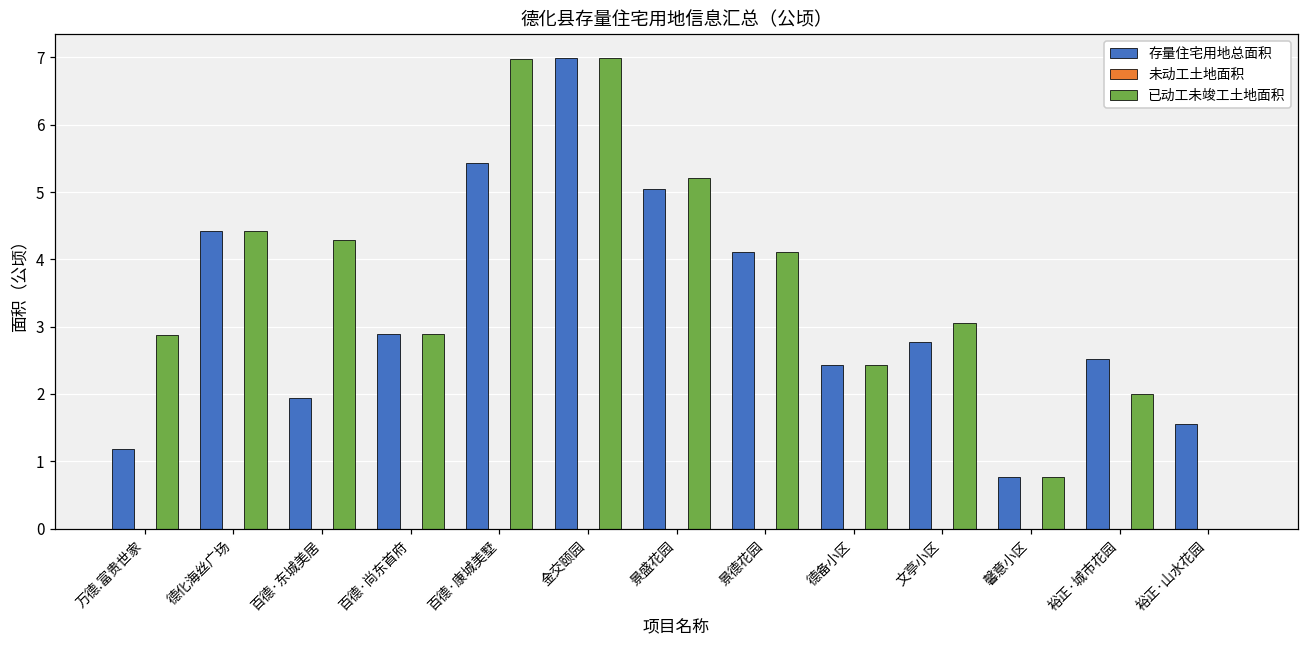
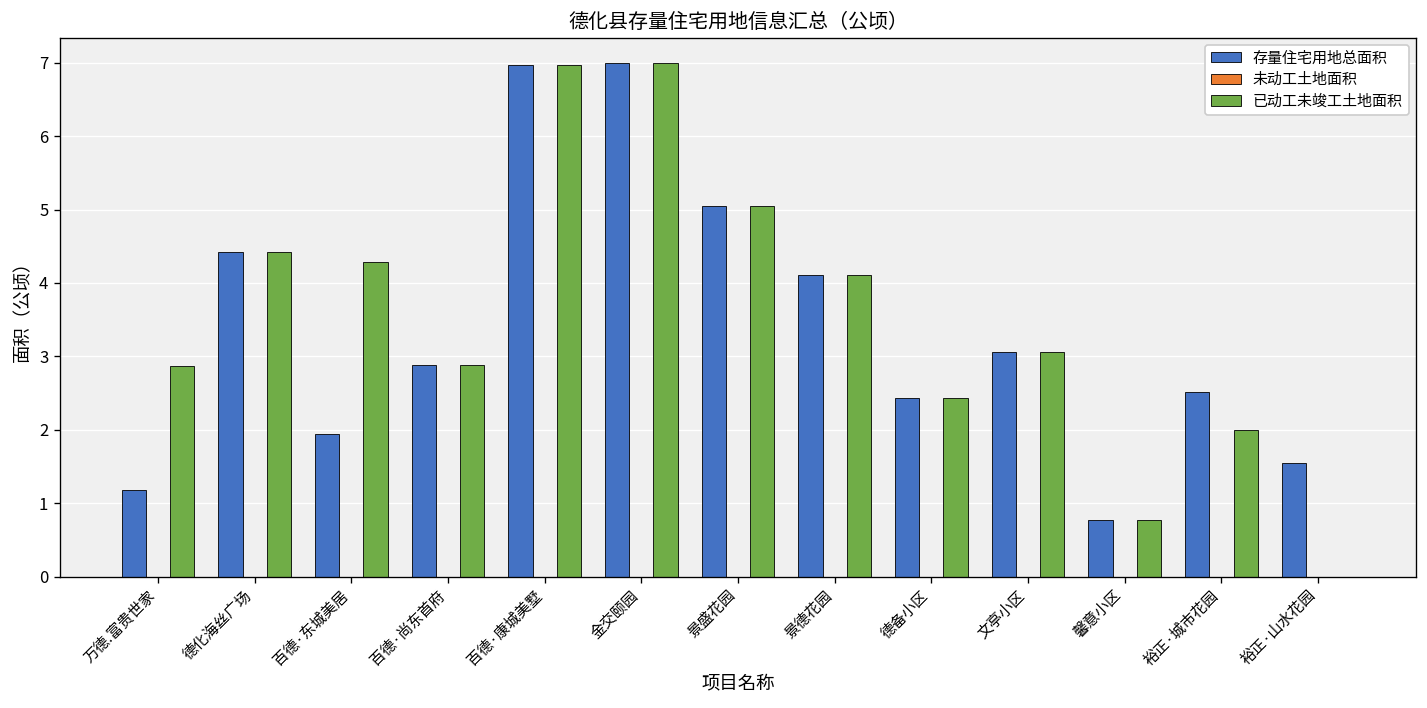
  {
    "存量住宅用地总面积": {
      "万德.富贵世家": 1.2,
      "德化海丝广场": 4.4,
      "百德·东城美居": 1.9,
      "百德·尚东首府": 2.9,
-     "百德·康城美墅": 5.4,
+     "百德·康城美墅": 7.0,
      "金交颐园": 7.0,
      "景盛花园": 5.0,
      "景德花园": 4.1,
      "德备小区": 2.4,
-     "文亭小区": 2.8,
+     "文亭小区": 3.1,
      "馨意小区": 0.8,
      "裕正·城市花园": 2.5,
      "裕正·山水花园": 1.6
    },
    "未动工土地面积": {
      "万德.富贵世家": 0.0,
      "德化海丝广场": 0.0,
      "百德·东城美居": 0.0,
      "百德·尚东首府": 0.0,
      "百德·康城美墅": 0.0,
      "金交颐园": 0.0,
      "景盛花园": 0.0,
      "景德花园": 0.0,
      "德备小区": 0.0,
      "文亭小区": 0.0,
      "馨意小区": 0.0,
      "裕正·城市花园": 0.0,
      "裕正·山水花园": 0.0
    },
    "已动工未竣工土地面积": {
      "万德.富贵世家": 2.9,
      "德化海丝广场": 4.4,
      "百德·东城美居": 4.3,
      "百德·尚东首府": 2.9,
      "百德·康城美墅": 7.0,
      "金交颐园": 7.0,
-     "景盛花园": 5.2,
+     "景盛花园": 5.0,
      "景德花园": 4.1,
      "德备小区": 2.4,
      "文亭小区": 3.1,
      "馨意小区": 0.8,
      "裕正·城市花园": 2.0,
      "裕正·山水花园": 0.0
    }
  }
